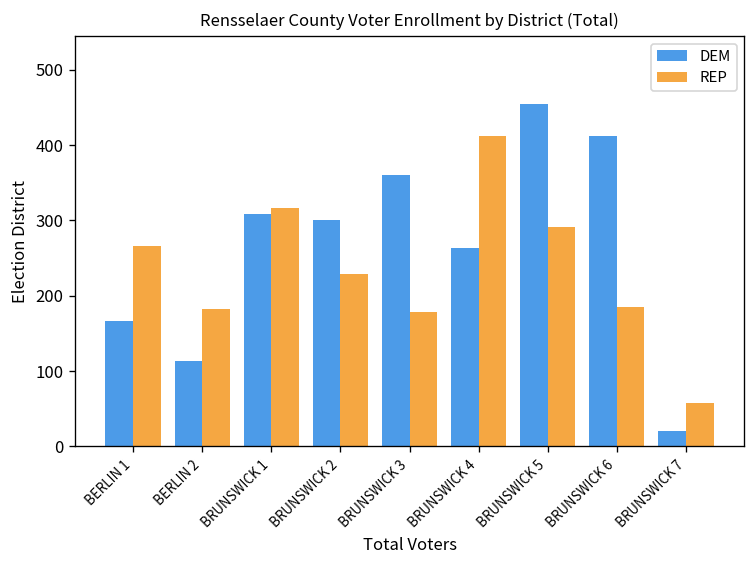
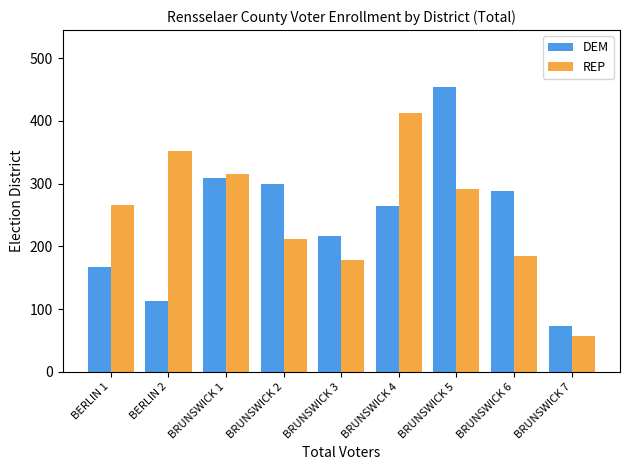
  {
    "DEM": {
      "BERLIN 1": 170,
      "BERLIN 2": 110,
      "BRUNSWICK 1": 310,
      "BRUNSWICK 2": 300,
-     "BRUNSWICK 3": 360,
+     "BRUNSWICK 3": 220,
      "BRUNSWICK 4": 260,
      "BRUNSWICK 5": 450,
-     "BRUNSWICK 6": 410,
-     "BRUNSWICK 7": 20
+     "BRUNSWICK 6": 290,
+     "BRUNSWICK 7": 70
    },
    "REP": {
      "BERLIN 1": 270,
-     "BERLIN 2": 180,
+     "BERLIN 2": 350,
      "BRUNSWICK 1": 320,
-     "BRUNSWICK 2": 230,
+     "BRUNSWICK 2": 210,
      "BRUNSWICK 3": 180,
      "BRUNSWICK 4": 410,
      "BRUNSWICK 5": 290,
      "BRUNSWICK 6": 190,
      "BRUNSWICK 7": 60
    }
  }
